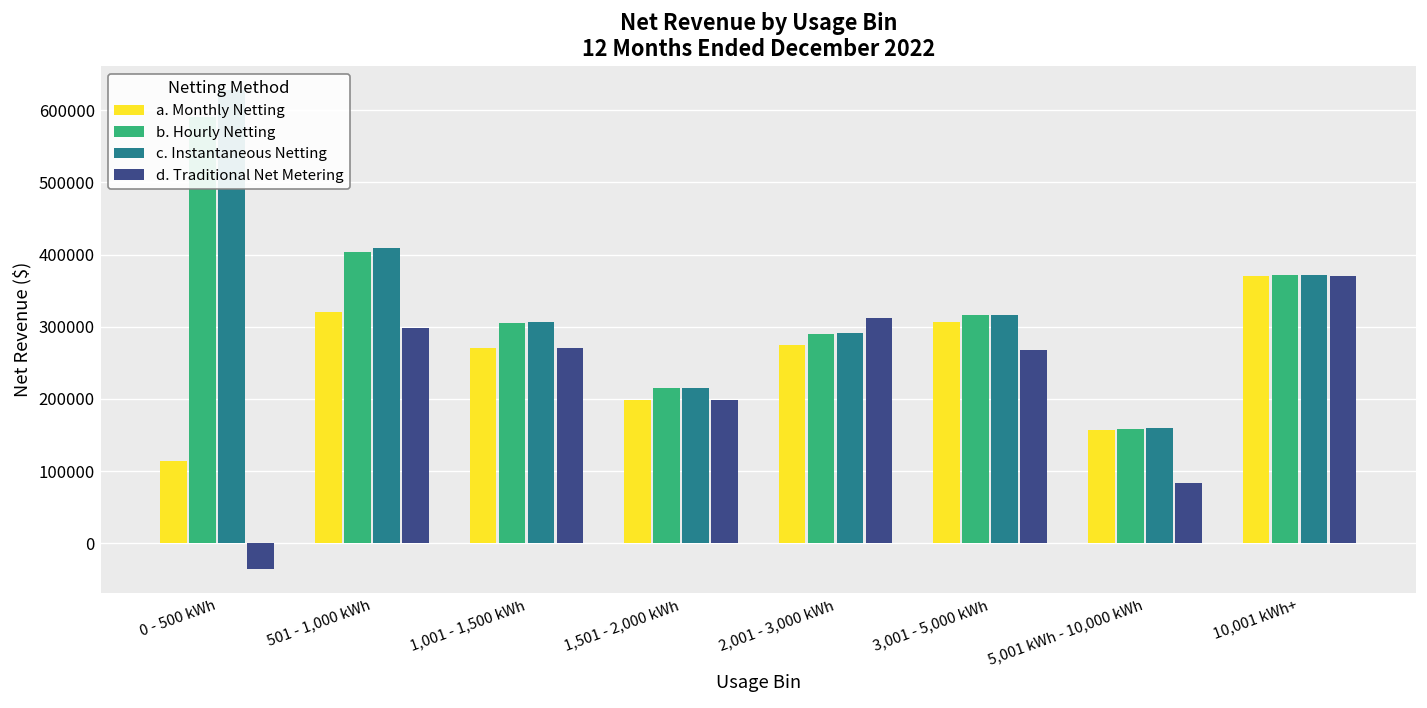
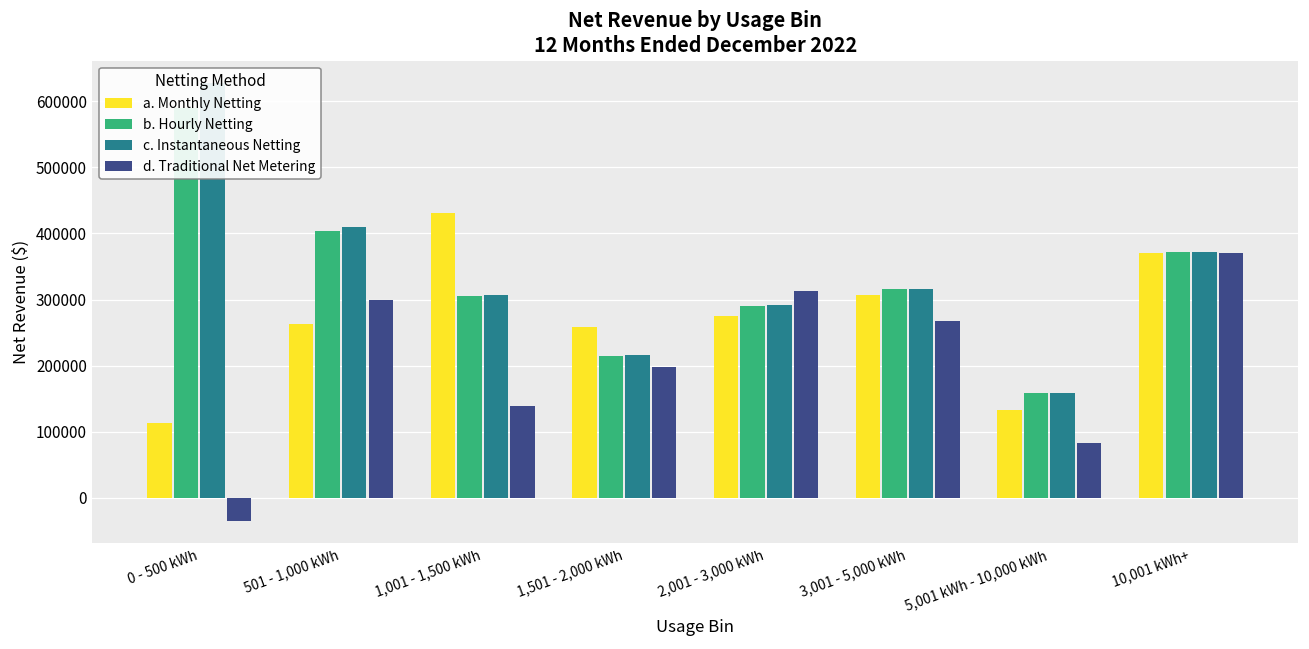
  {
    "a. Monthly Netting": {
      "0 - 500 kWh": 110000,
-     "501 - 1,000 kWh": 320000,
-     "1,001 - 1,500 kWh": 270000,
-     "1,501 - 2,000 kWh": 200000,
+     "501 - 1,000 kWh": 260000,
+     "1,001 - 1,500 kWh": 430000,
+     "1,501 - 2,000 kWh": 260000,
      "2,001 - 3,000 kWh": 280000,
      "3,001 - 5,000 kWh": 310000,
-     "5,001 kWh - 10,000 kWh": 160000,
+     "5,001 kWh - 10,000 kWh": 130000,
      "10,001 kWh+": 370000
    },
    "d. Traditional Net Metering": {
      "0 - 500 kWh": -40000,
      "501 - 1,000 kWh": 300000,
-     "1,001 - 1,500 kWh": 270000,
+     "1,001 - 1,500 kWh": 140000,
      "1,501 - 2,000 kWh": 200000,
      "2,001 - 3,000 kWh": 310000,
      "3,001 - 5,000 kWh": 270000,
      "5,001 kWh - 10,000 kWh": 80000,
      "10,001 kWh+": 370000
    }
  }
